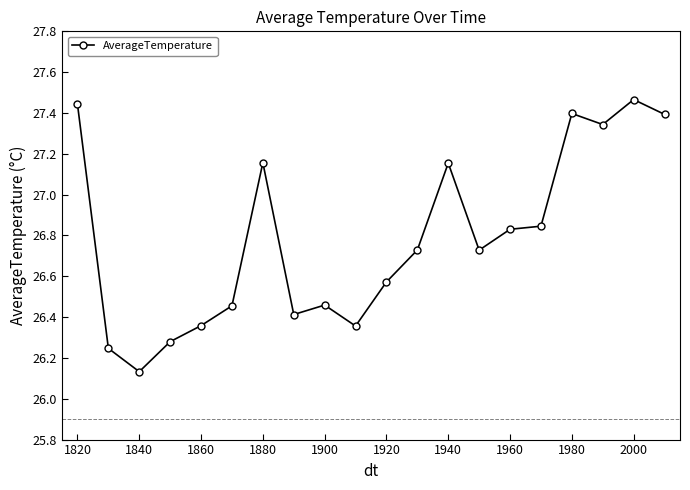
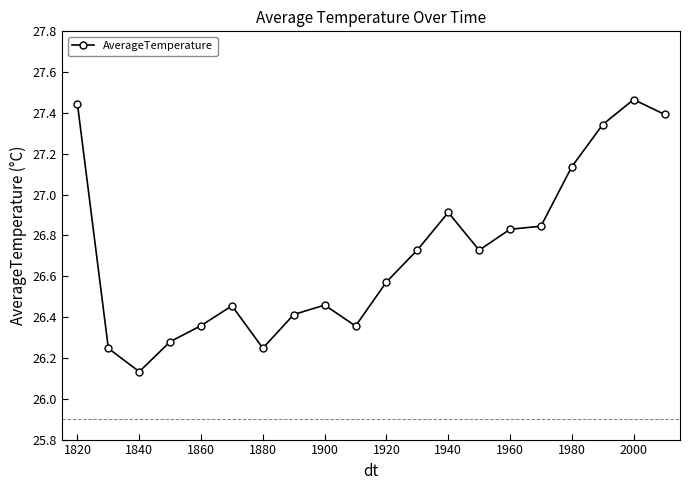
  {
    "1820": 27.44,
    "1840": 26.13,
    "1860": 26.36,
-   "1880": 27.16,
+   "1880": 26.25,
    "1900": 26.46,
    "1920": 26.57,
-   "1940": 27.15,
+   "1940": 26.91,
    "1960": 26.83,
-   "1980": 27.40,
+   "1980": 27.14,
    "2000": 27.47
  }
